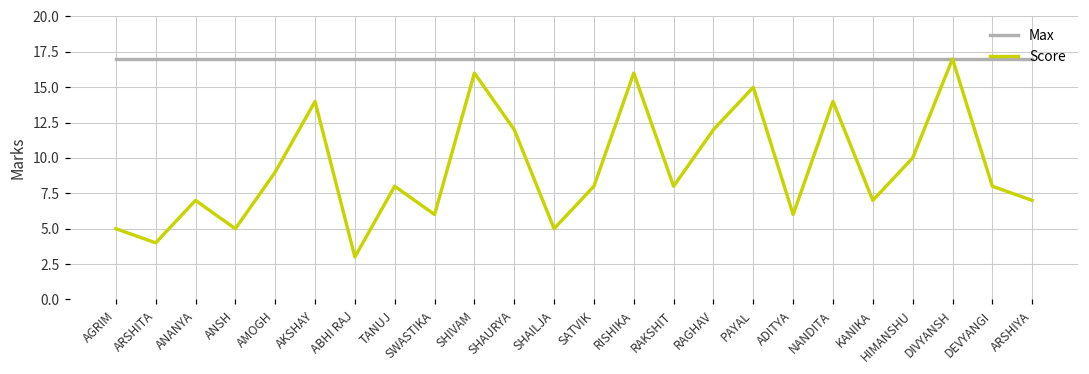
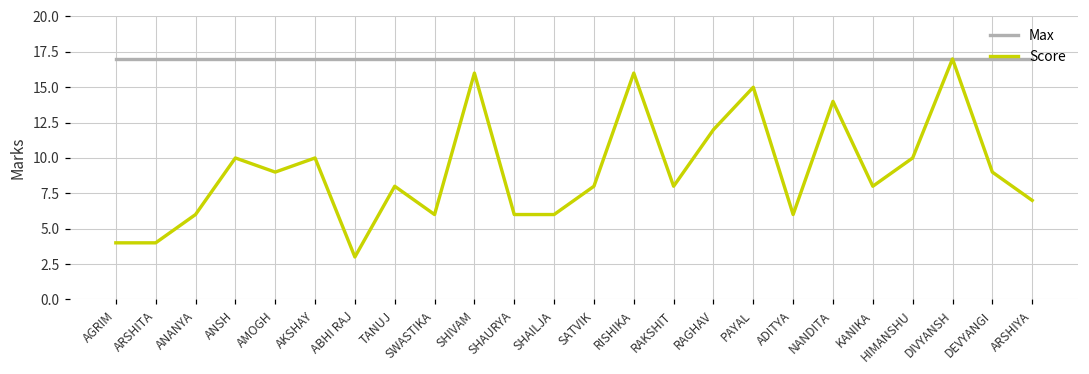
  {
    "Max": {
      "AGRIM": 17,
      "ARSHITA": 17,
      "ANANYA": 17,
      "ANSH": 17,
      "AMOGH": 17,
      "AKSHAY": 17,
      "ABHI RAJ": 17,
      "TANUJ": 17,
      "SWASTIKA": 17,
      "SHIVAM": 17,
      "SHAURYA": 17,
      "SHAILJA": 17,
      "SATVIK": 17,
      "RISHIKA": 17,
      "RAKSHIT": 17,
      "RAGHAV": 17,
      "PAYAL": 17,
      "ADITYA": 17,
      "NANDITA": 17,
      "KANIKA": 17,
      "HIMANSHU": 17,
      "DEVYANGI": 17,
      "ARSHIYA": 17
    },
    "Score": {
-     "AGRIM": 5,
+     "AGRIM": 4,
      "ARSHITA": 4,
-     "ANANYA": 7,
-     "ANSH": 5,
+     "ANANYA": 6,
+     "ANSH": 10,
      "AMOGH": 9,
-     "AKSHAY": 14,
+     "AKSHAY": 10,
      "ABHI RAJ": 3,
      "TANUJ": 8,
      "SWASTIKA": 6,
      "SHIVAM": 16,
-     "SHAURYA": 12,
-     "SHAILJA": 5,
+     "SHAURYA": 6,
+     "SHAILJA": 6,
      "SATVIK": 8,
      "RISHIKA": 16,
      "RAKSHIT": 8,
      "RAGHAV": 12,
      "PAYAL": 15,
      "ADITYA": 6,
      "NANDITA": 14,
-     "KANIKA": 7,
+     "KANIKA": 8,
      "HIMANSHU": 10,
-     "DEVYANGI": 8,
+     "DEVYANGI": 9,
      "ARSHIYA": 7
    }
  }
